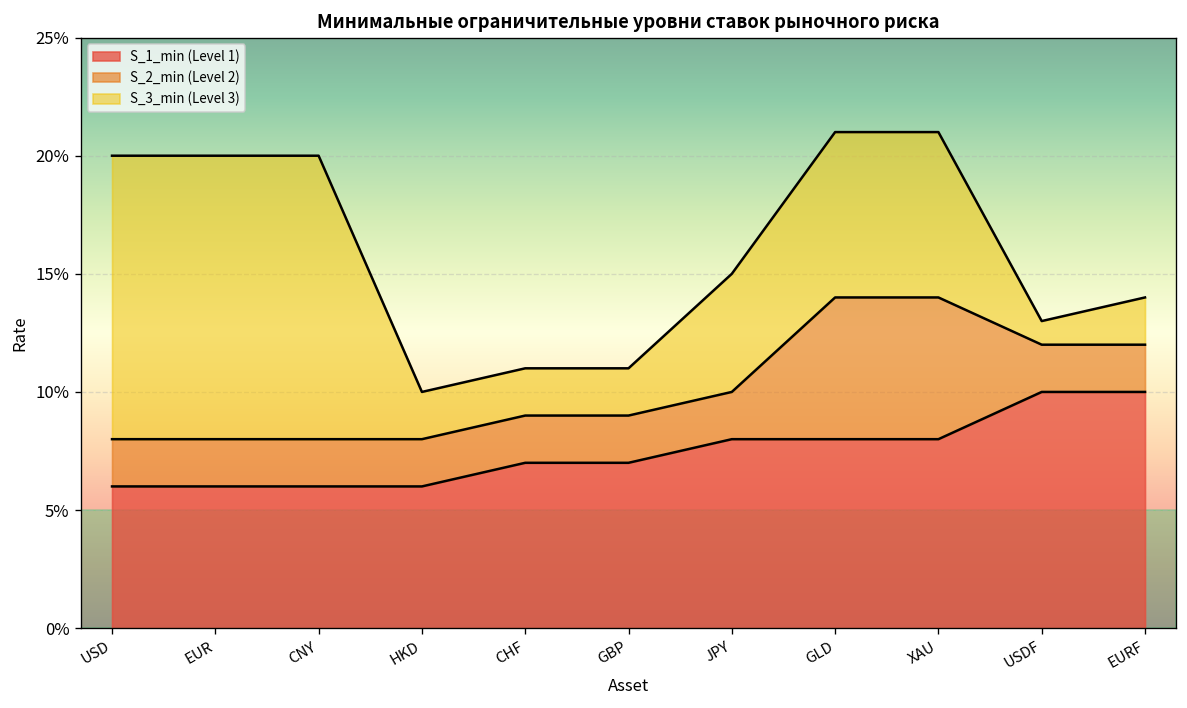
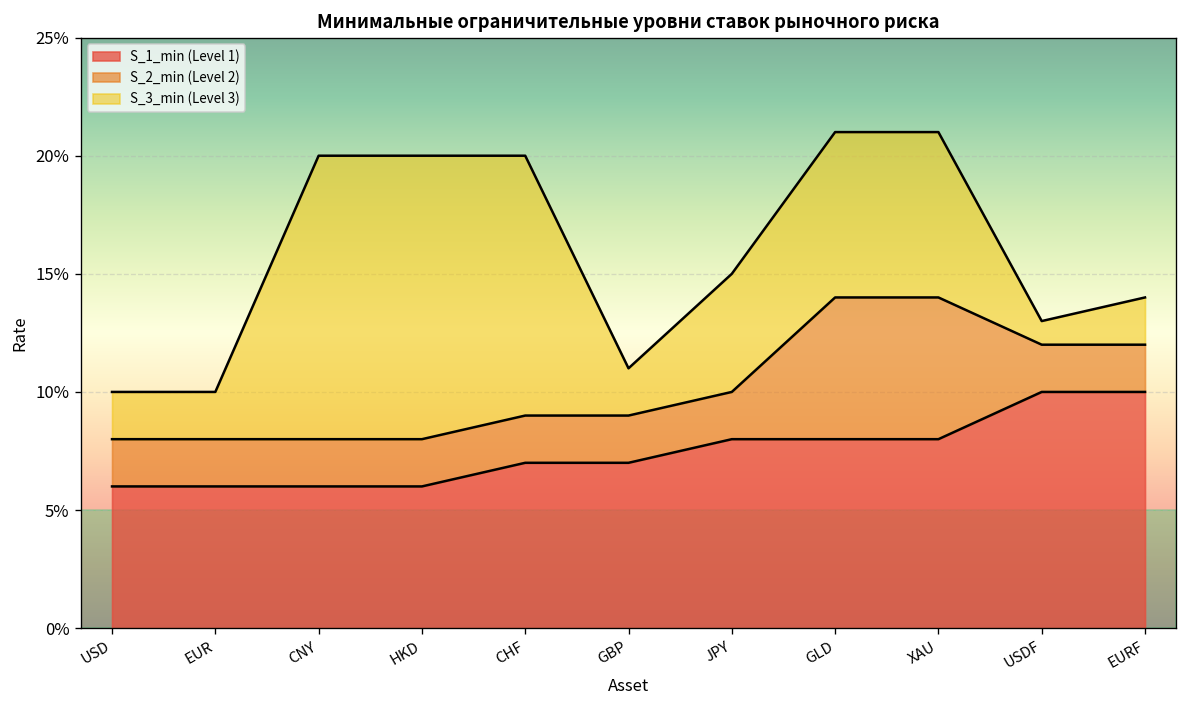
  {
    "S_3_min (Level 3)": {
-     "USD": "20.0%",
-     "EUR": "20.0%",
+     "USD": "10.0%",
+     "EUR": "10.0%",
      "CNY": "20.0%",
-     "HKD": "10.0%",
-     "CHF": "11.0%",
+     "HKD": "20.0%",
+     "CHF": "20.0%",
      "GBP": "11.0%",
      "JPY": "15.0%",
      "GLD": "21.0%",
      "XAU": "21.0%",
      "USDF": "13.0%",
      "EURF": "14.0%"
    }
  }
